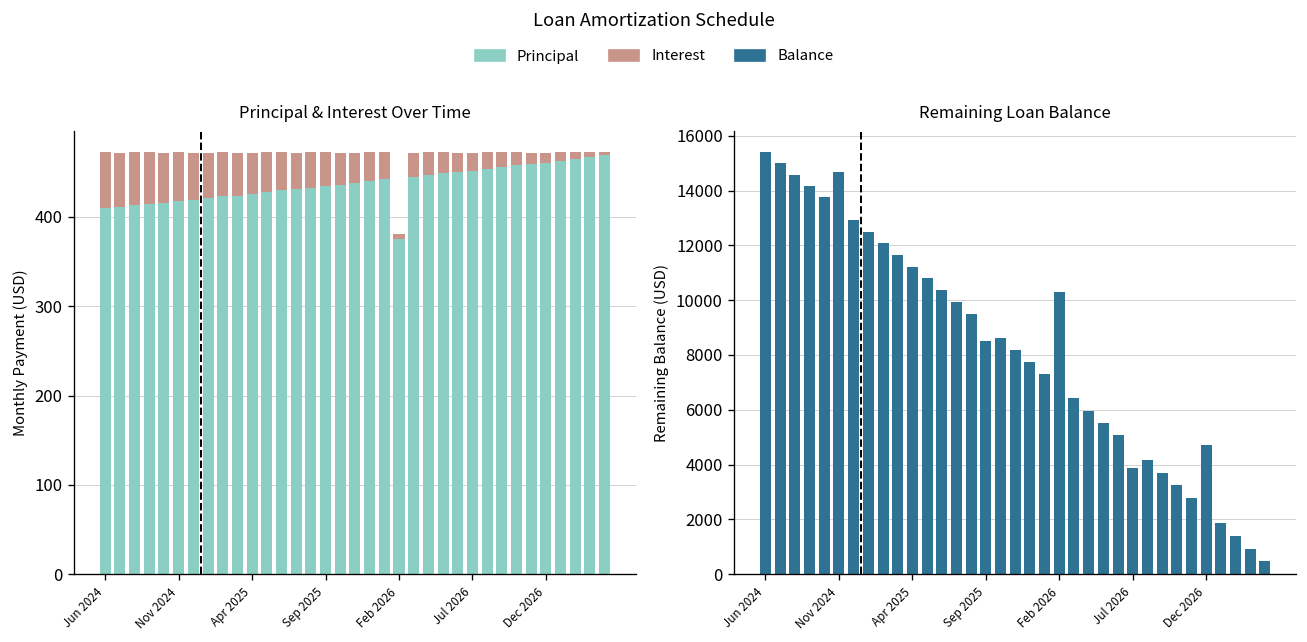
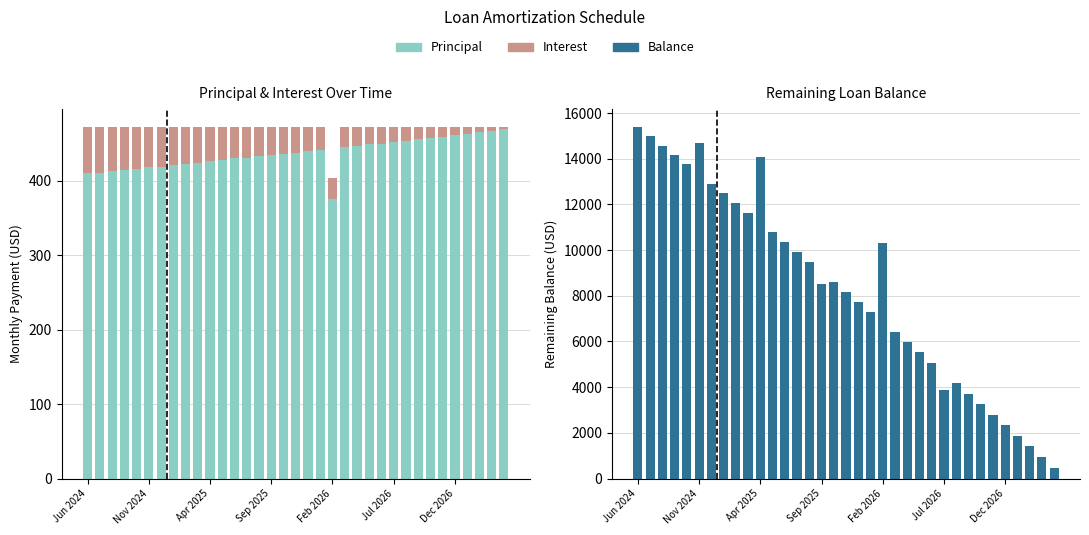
  {
    "Principal & Interest Over Time": {
      "Principal": {
        "Jun 2024": 410,
        "Nov 2024": 420,
        "Apr 2025": 430,
        "Sep 2025": 440,
        "Feb 2026": 380,
        "Jul 2026": 450,
        "Dec 2026": 460
      },
      "Interest": {
        "Jun 2024": 60,
        "Nov 2024": 50,
        "Apr 2025": 50,
        "Sep 2025": 40,
-       "Feb 2026": 10,
+       "Feb 2026": 30,
        "Jul 2026": 20,
        "Dec 2026": 10
      }
    },
    "Remaining Loan Balance": {
      "Jun 2024": 15400,
      "Nov 2024": 14700,
-     "Apr 2025": 11200,
+     "Apr 2025": 14100,
      "Sep 2025": 8500,
      "Feb 2026": 10300,
      "Jul 2026": 3900,
-     "Dec 2026": 4700
+     "Dec 2026": 2300
    }
  }
